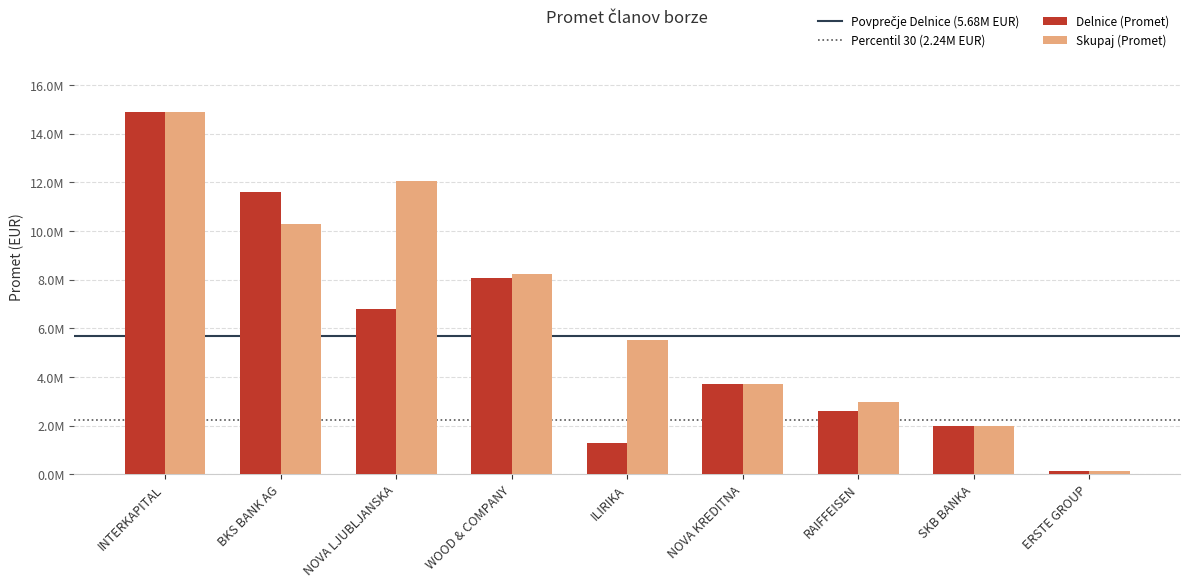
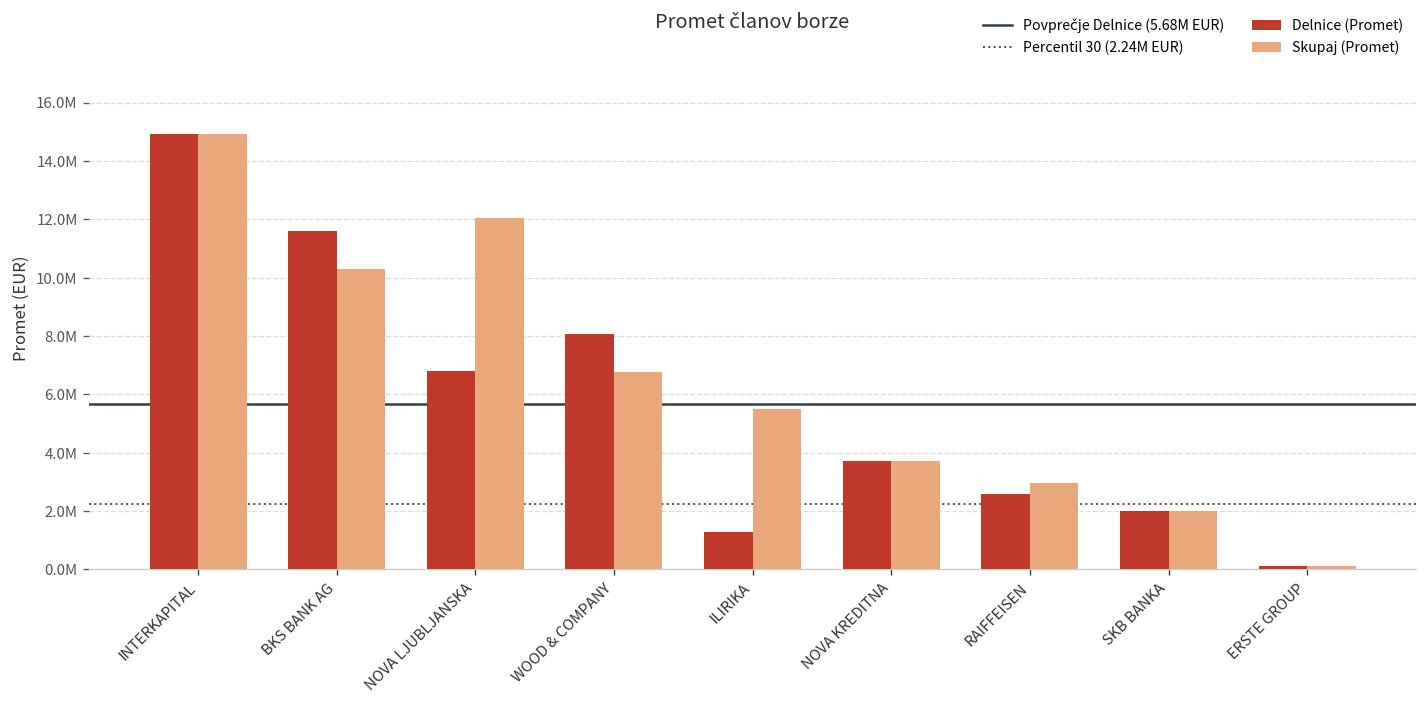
  {
    "Delnice (Promet)": {
      "INTERKAPITAL": 14900000,
      "BKS BANK AG": 11600000,
      "NOVA LJUBLJANSKA": 6800000,
      "WOOD & COMPANY": 8100000,
      "ILIRIKA": 1300000,
      "NOVA KREDITNA": 3700000,
      "RAIFFEISEN": 2600000,
      "SKB BANKA": 2000000,
      "ERSTE GROUP": 100000
    },
    "Skupaj (Promet)": {
      "INTERKAPITAL": 14900000,
      "BKS BANK AG": 10300000,
      "NOVA LJUBLJANSKA": 12100000,
-     "WOOD & COMPANY": 8200000,
+     "WOOD & COMPANY": 6800000,
      "ILIRIKA": 5500000,
      "NOVA KREDITNA": 3700000,
      "RAIFFEISEN": 3000000,
      "SKB BANKA": 2000000,
      "ERSTE GROUP": 100000
    }
  }
